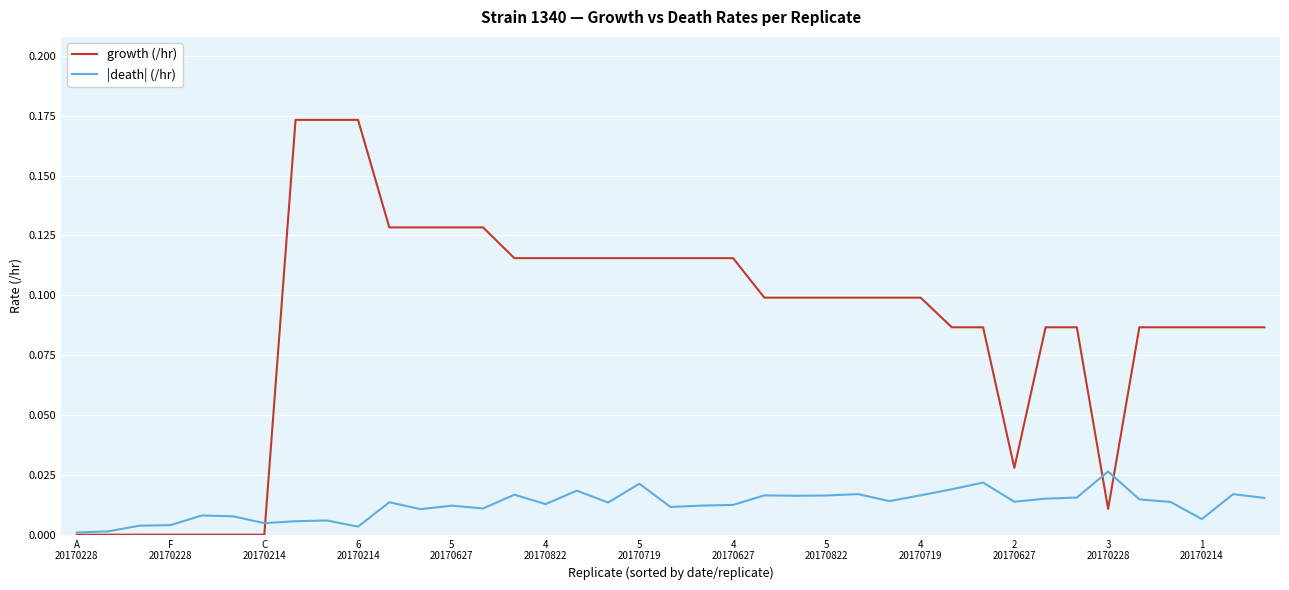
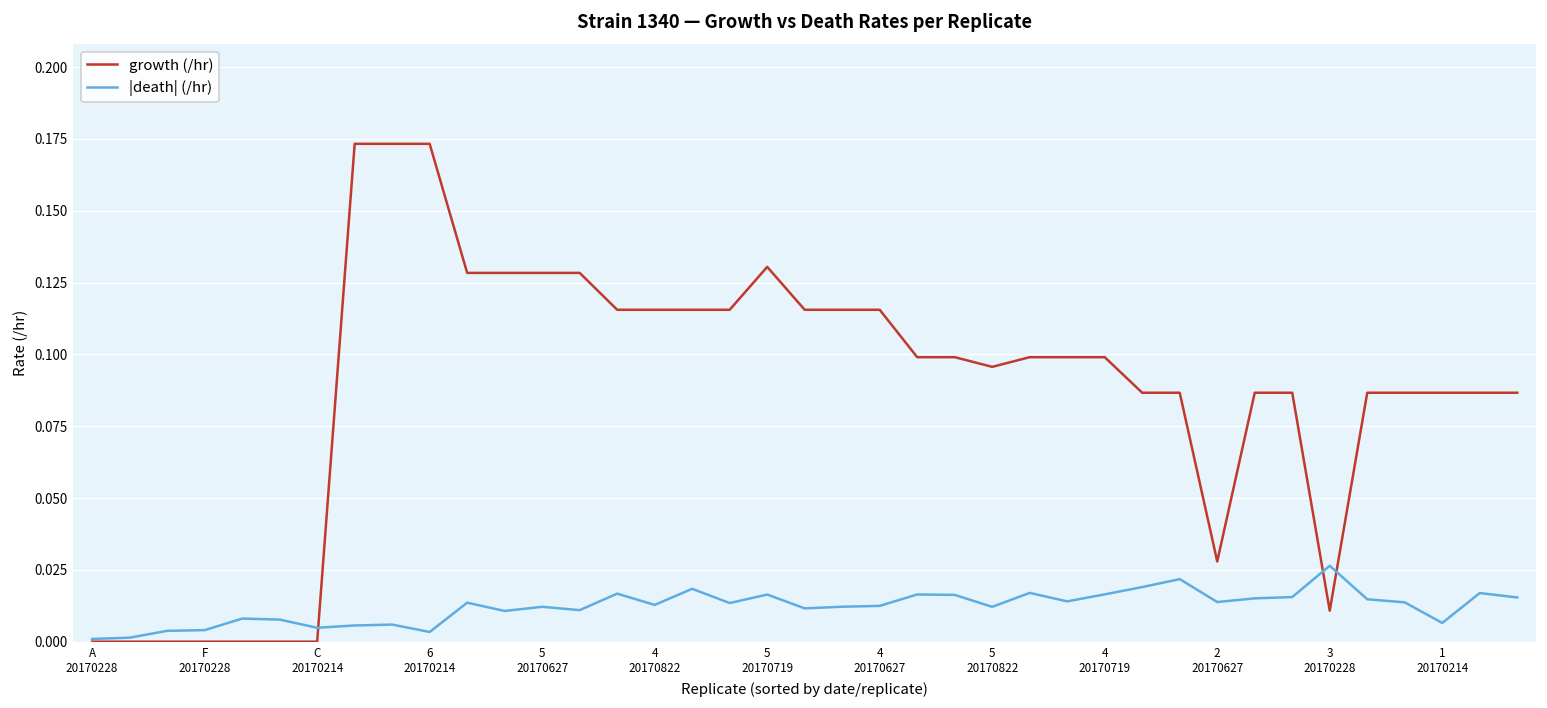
  {
    "growth (/hr)": {
      "F 20170228": 0.000,
      "C 20170214": 0.000,
      "6 20170214": 0.173,
      "5 20170627": 0.128,
      "4 20170822": 0.116,
-     "5 20170719": 0.116,
+     "5 20170719": 0.130,
      "4 20170627": 0.116,
-     "5 20170822": 0.099,
+     "5 20170822": 0.096,
      "4 20170719": 0.099,
      "2 20170627": 0.028,
      "3 20170228": 0.011,
      "1 20170214": 0.087
    },
    "|death| (/hr)": {
      "F 20170228": 0.004,
      "C 20170214": 0.005,
      "6 20170214": 0.003,
      "5 20170627": 0.012,
      "4 20170822": 0.013,
-     "5 20170719": 0.021,
+     "5 20170719": 0.016,
      "4 20170627": 0.012,
-     "5 20170822": 0.016,
+     "5 20170822": 0.012,
      "4 20170719": 0.016,
      "2 20170627": 0.014,
      "3 20170228": 0.026,
      "1 20170214": 0.007
    }
  }
